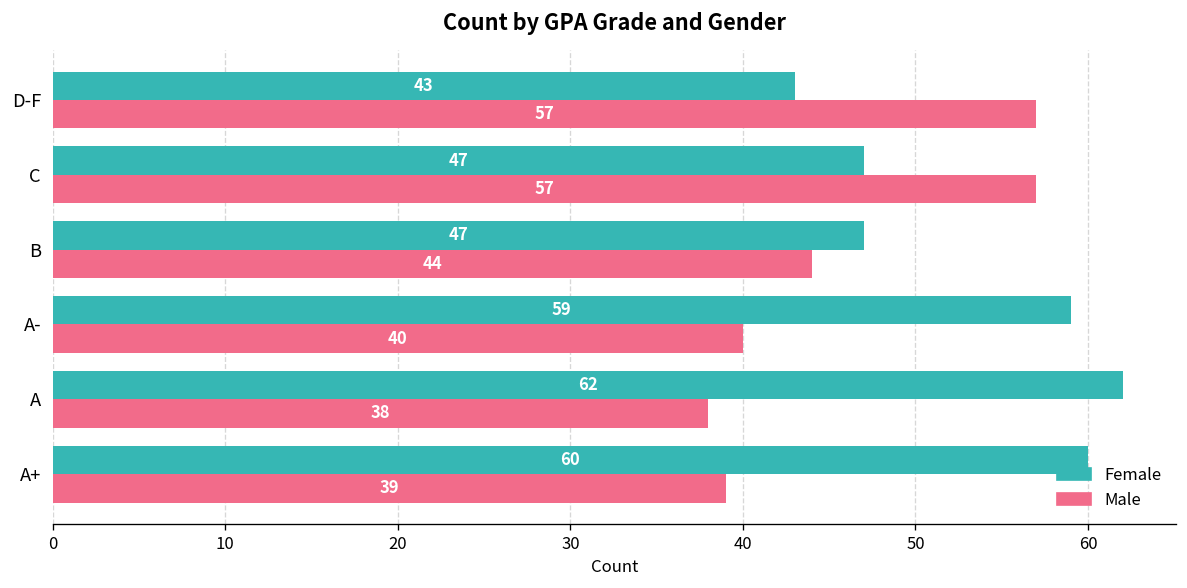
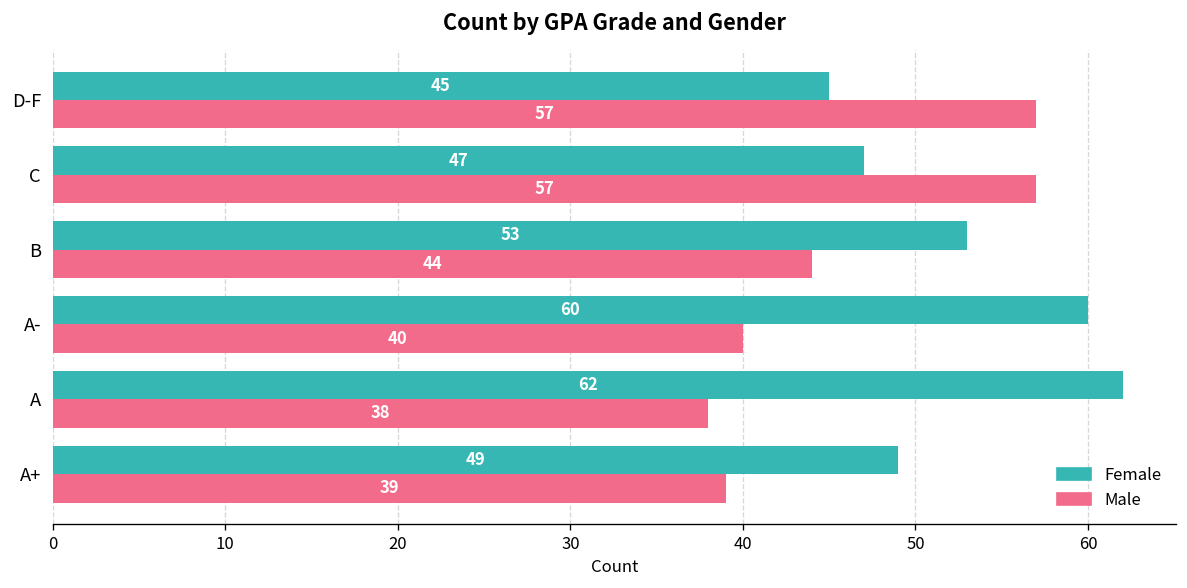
  {
    "Female": {
-     "D-F": 43,
+     "D-F": 45,
      "C": 47,
-     "B": 47,
-     "A-": 59,
+     "B": 53,
+     "A-": 60,
      "A": 62,
-     "A+": 60
+     "A+": 49
    },
    "Male": {
      "D-F": 57,
      "C": 57,
      "B": 44,
      "A-": 40,
      "A": 38,
      "A+": 39
    }
  }
